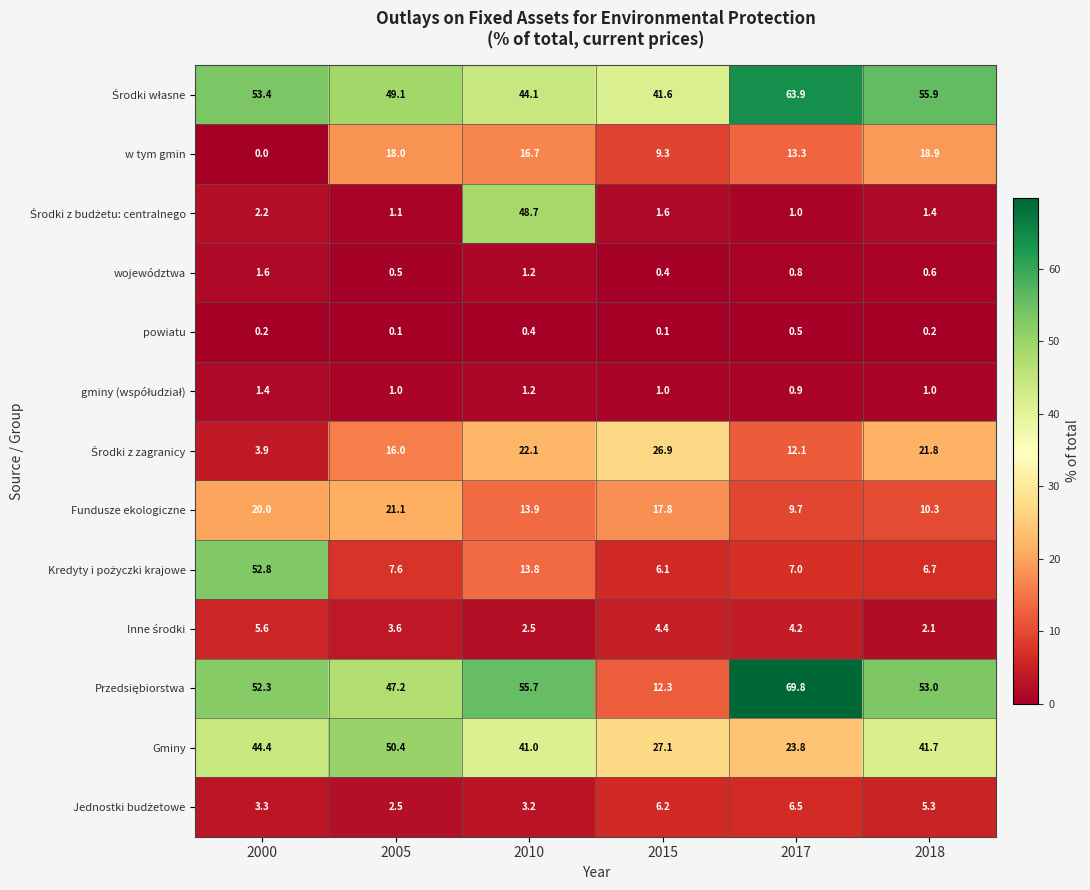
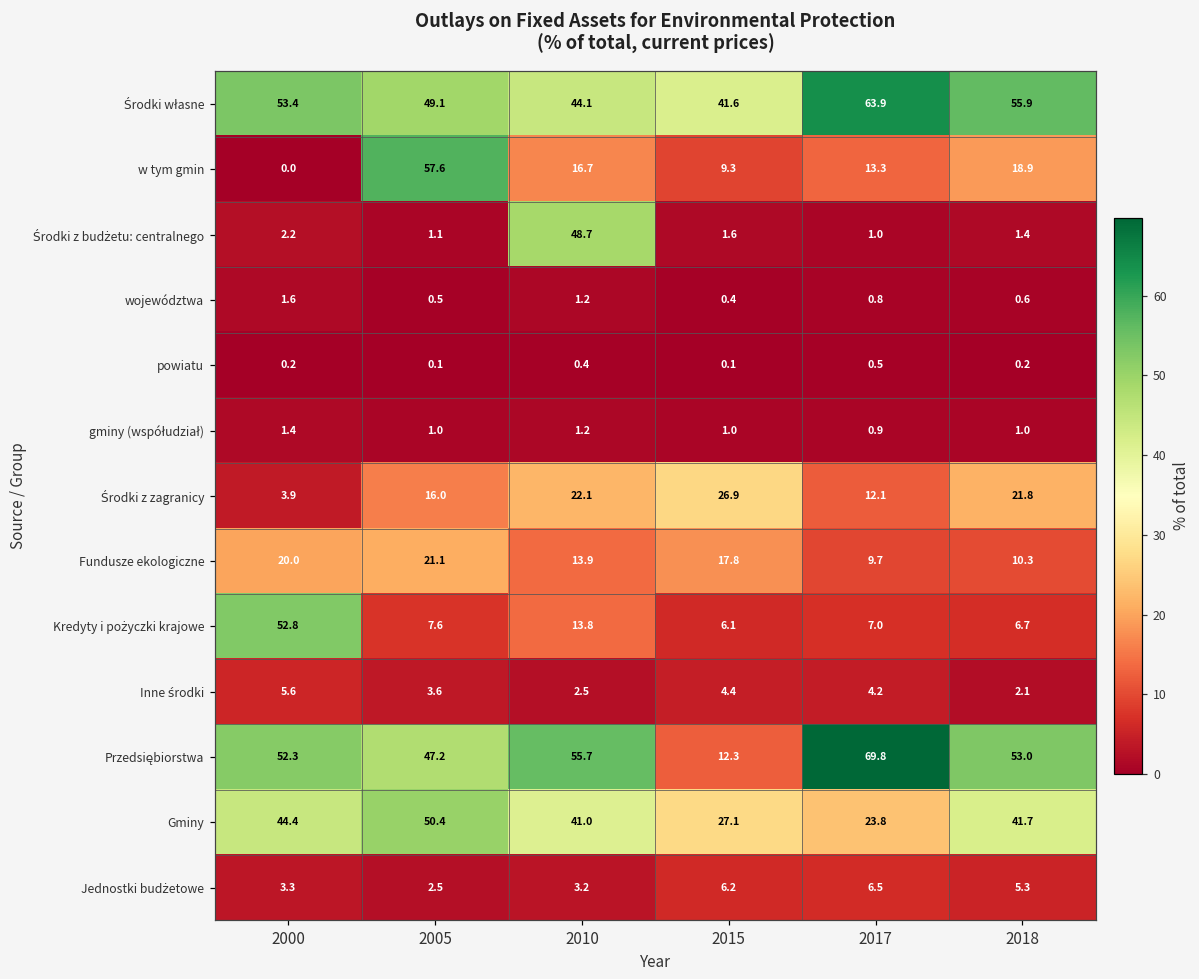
  {
    "Środki własne": {
      "2000": 53.4,
      "2005": 49.1,
      "2010": 44.1,
      "2015": 41.6,
      "2017": 63.9,
      "2018": 55.9
    },
    "w tym gmin": {
      "2000": 0.0,
-     "2005": 18.0,
+     "2005": 57.6,
      "2010": 16.7,
      "2015": 9.3,
      "2017": 13.3,
      "2018": 18.9
    },
    "Środki z budżetu: centralnego": {
      "2000": 2.2,
      "2005": 1.1,
      "2010": 48.7,
      "2015": 1.6,
      "2017": 1.0,
      "2018": 1.4
    },
    "województwa": {
      "2000": 1.6,
      "2005": 0.5,
      "2010": 1.2,
      "2015": 0.4,
      "2017": 0.8,
      "2018": 0.6
    },
    "powiatu": {
      "2000": 0.2,
      "2005": 0.1,
      "2010": 0.4,
      "2015": 0.1,
      "2017": 0.5,
      "2018": 0.2
    },
    "gminy (współudział)": {
      "2000": 1.4,
      "2005": 1.0,
      "2010": 1.2,
      "2015": 1.0,
      "2017": 0.9,
      "2018": 1.0
    },
    "Środki z zagranicy": {
      "2000": 3.9,
      "2005": 16.0,
      "2010": 22.1,
      "2015": 26.9,
      "2017": 12.1,
      "2018": 21.8
    },
    "Fundusze ekologiczne": {
      "2000": 20.0,
      "2005": 21.1,
      "2010": 13.9,
      "2015": 17.8,
      "2017": 9.7,
      "2018": 10.3
    },
    "Kredyty i pożyczki krajowe": {
      "2000": 52.8,
      "2005": 7.6,
      "2010": 13.8,
      "2015": 6.1,
      "2017": 7.0,
      "2018": 6.7
    },
    "Inne środki": {
      "2000": 5.6,
      "2005": 3.6,
      "2010": 2.5,
      "2015": 4.4,
      "2017": 4.2,
      "2018": 2.1
    },
    "Przedsiębiorstwa": {
      "2000": 52.3,
      "2005": 47.2,
      "2010": 55.7,
      "2015": 12.3,
      "2017": 69.8,
      "2018": 53.0
    },
    "Gminy": {
      "2000": 44.4,
      "2005": 50.4,
      "2010": 41.0,
      "2015": 27.1,
      "2017": 23.8,
      "2018": 41.7
    },
    "Jednostki budżetowe": {
      "2000": 3.3,
      "2005": 2.5,
      "2010": 3.2,
      "2015": 6.2,
      "2017": 6.5,
      "2018": 5.3
    }
  }
